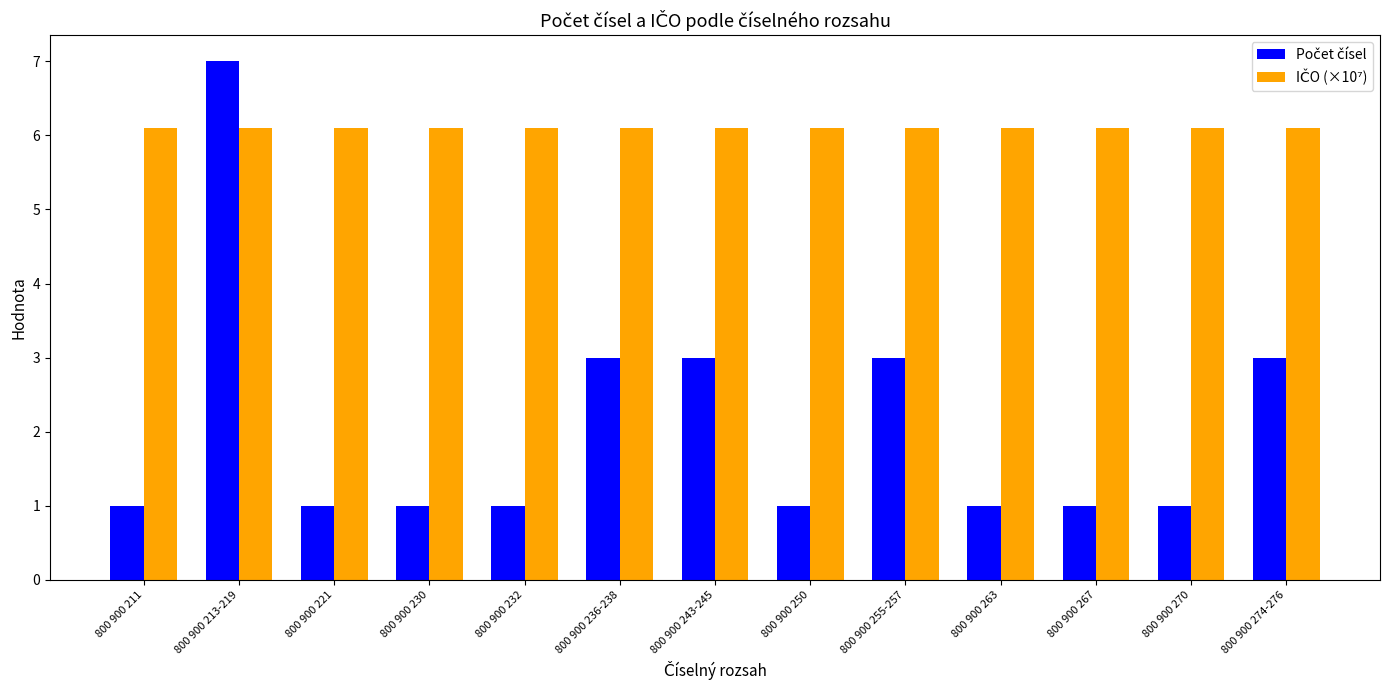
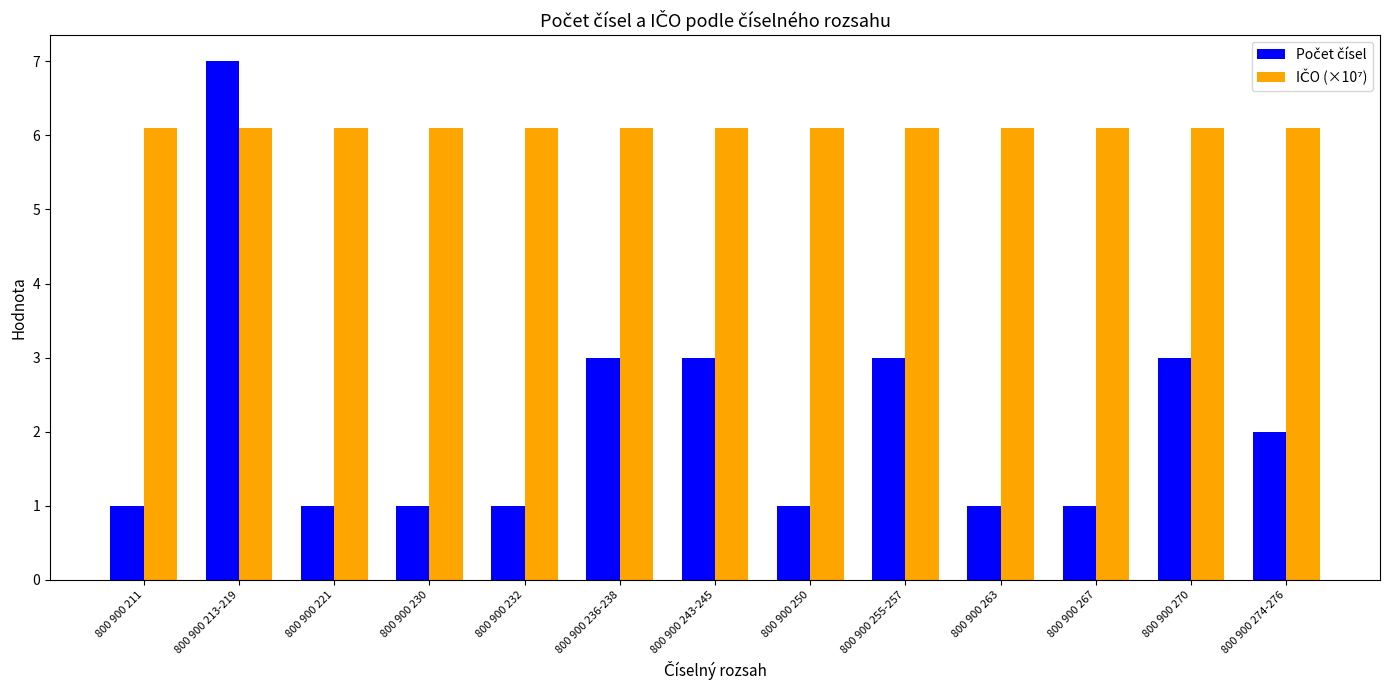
  {
    "Počet čísel": {
      "800 900 211": 1,
      "800 900 213-219": 7,
      "800 900 221": 1,
      "800 900 230": 1,
      "800 900 232": 1,
      "800 900 236-238": 3,
      "800 900 243-245": 3,
      "800 900 250": 1,
      "800 900 255-257": 3,
      "800 900 263": 1,
      "800 900 267": 1,
-     "800 900 270": 1,
-     "800 900 274-276": 3
+     "800 900 270": 3,
+     "800 900 274-276": 2
    },
    "IČO (×10⁷)": {
      "800 900 211": 6.1,
      "800 900 213-219": 6.1,
      "800 900 221": 6.1,
      "800 900 230": 6.1,
      "800 900 232": 6.1,
      "800 900 236-238": 6.1,
      "800 900 243-245": 6.1,
      "800 900 250": 6.1,
      "800 900 255-257": 6.1,
      "800 900 263": 6.1,
      "800 900 267": 6.1,
      "800 900 270": 6.1,
      "800 900 274-276": 6.1
    }
  }
